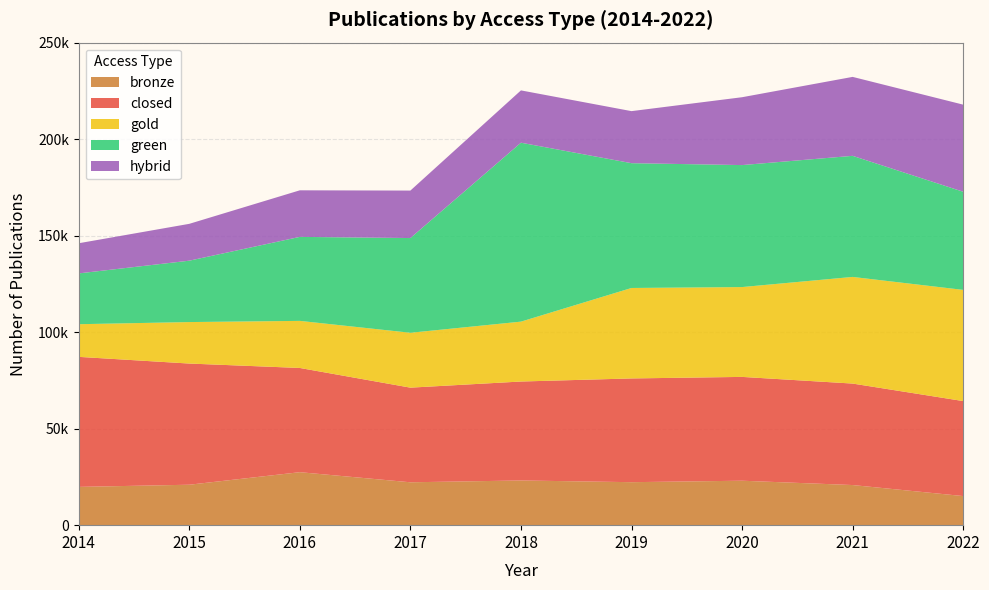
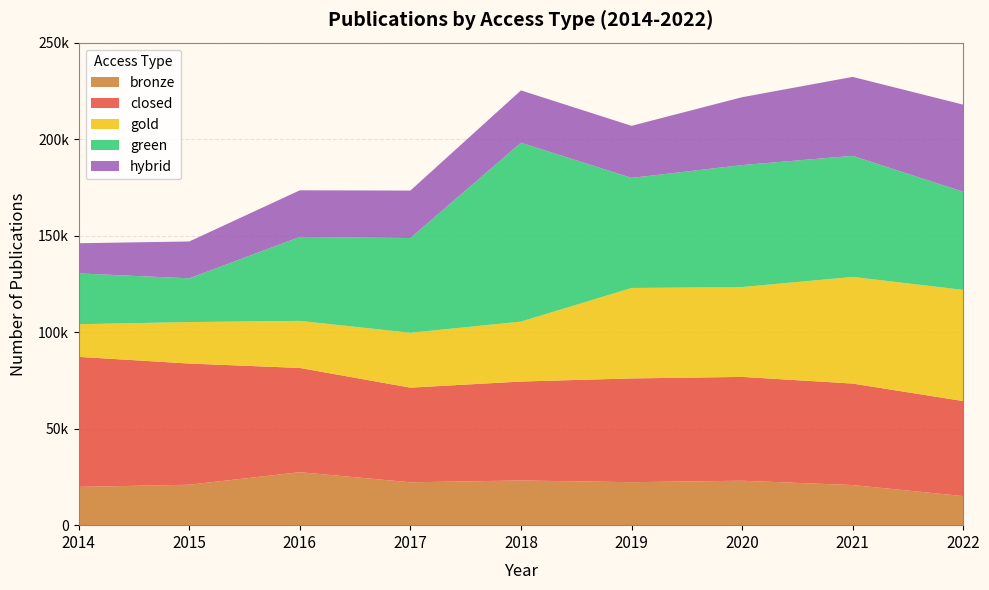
  {
    "gold": {
      "2014": 17000,
      "2015": 21000,
      "2016": 24000,
      "2017": 28000,
      "2018": 31000,
      "2019": 47000,
      "2020": 47000,
      "2021": 55000,
      "2022": 58000
    },
    "green": {
      "2014": 26000,
-     "2015": 32000,
+     "2015": 23000,
      "2016": 44000,
      "2017": 49000,
      "2018": 93000,
-     "2019": 65000,
+     "2019": 57000,
      "2020": 63000,
      "2021": 63000,
      "2022": 51000
    },
    "hybrid": {
      "2014": 16000,
      "2015": 19000,
      "2016": 24000,
      "2017": 25000,
      "2018": 27000,
      "2019": 27000,
      "2020": 35000,
      "2021": 41000,
      "2022": 45000
    }
  }
